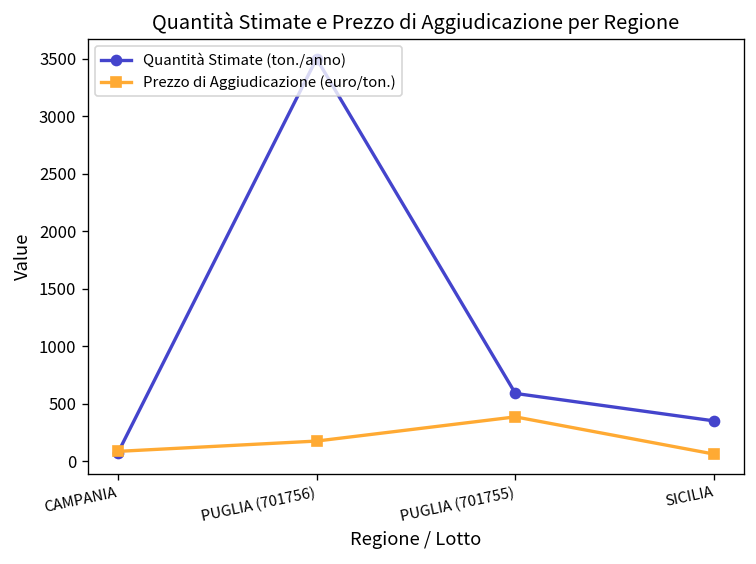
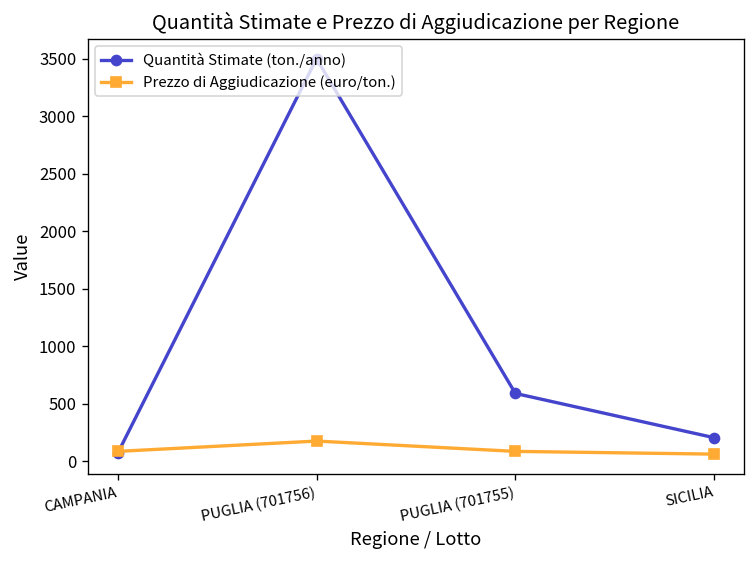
  {
    "Quantità Stimate (ton./anno)": {
      "PUGLIA (701755)": 600,
-     "SICILIA": 400
+     "SICILIA": 200
    },
    "Prezzo di Aggiudicazione (euro/ton.)": {
      "PUGLIA (701756)": 200,
-     "PUGLIA (701755)": 400,
+     "PUGLIA (701755)": 100,
      "SICILIA": 100
    }
  }
